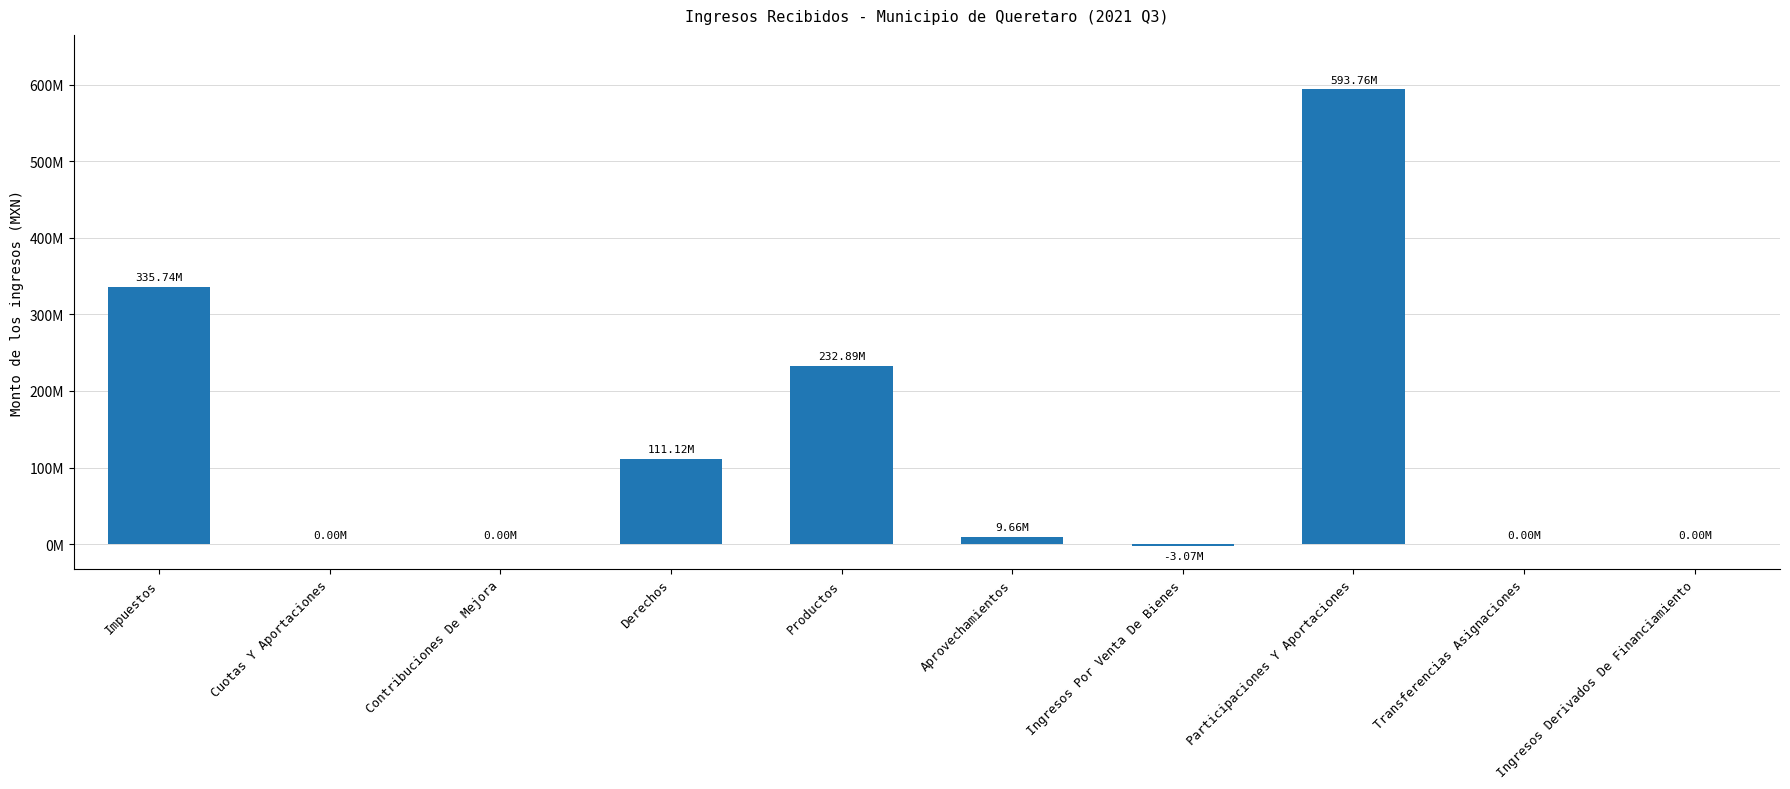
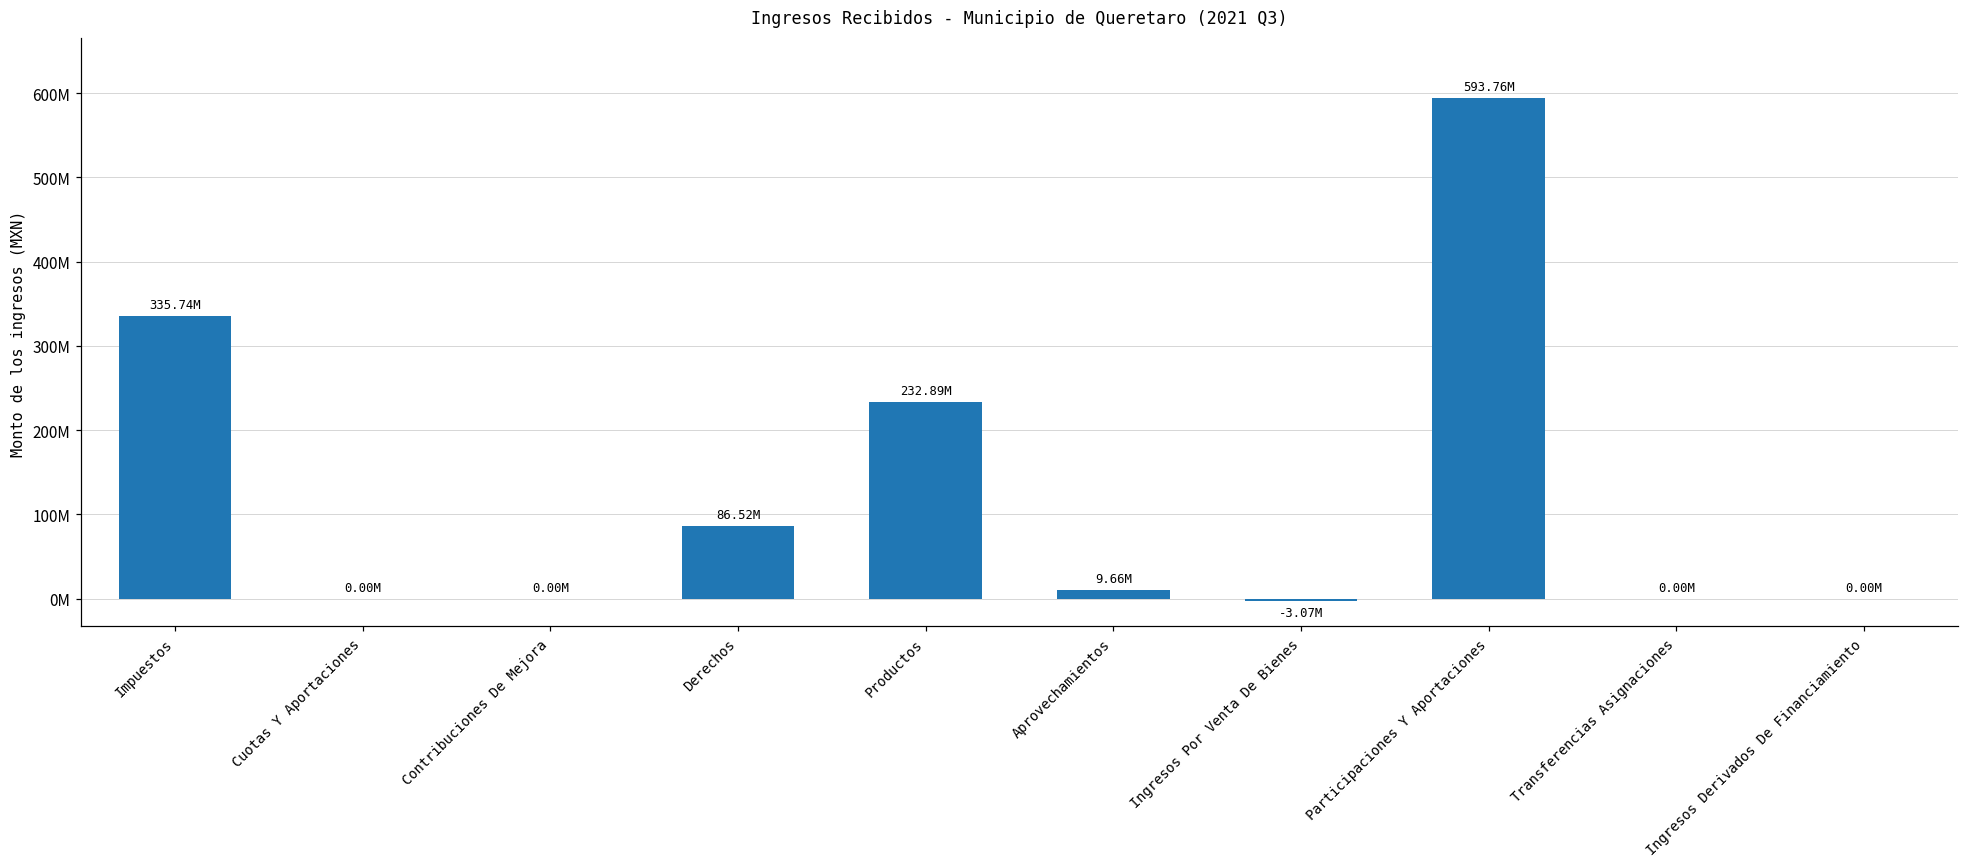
  {
    "Impuestos": "335.74M",
    "Cuotas Y Aportaciones": "0.00M",
    "Contribuciones De Mejora": "0.00M",
-   "Derechos": "111.12M",
+   "Derechos": "86.52M",
    "Productos": "232.89M",
    "Aprovechamientos": "9.66M",
    "Ingresos Por Venta De Bienes": "-3.07M",
    "Participaciones Y Aportaciones": "593.76M",
    "Transferencias Asignaciones": "0.00M",
    "Ingresos Derivados De Financiamiento": "0.00M"
  }
